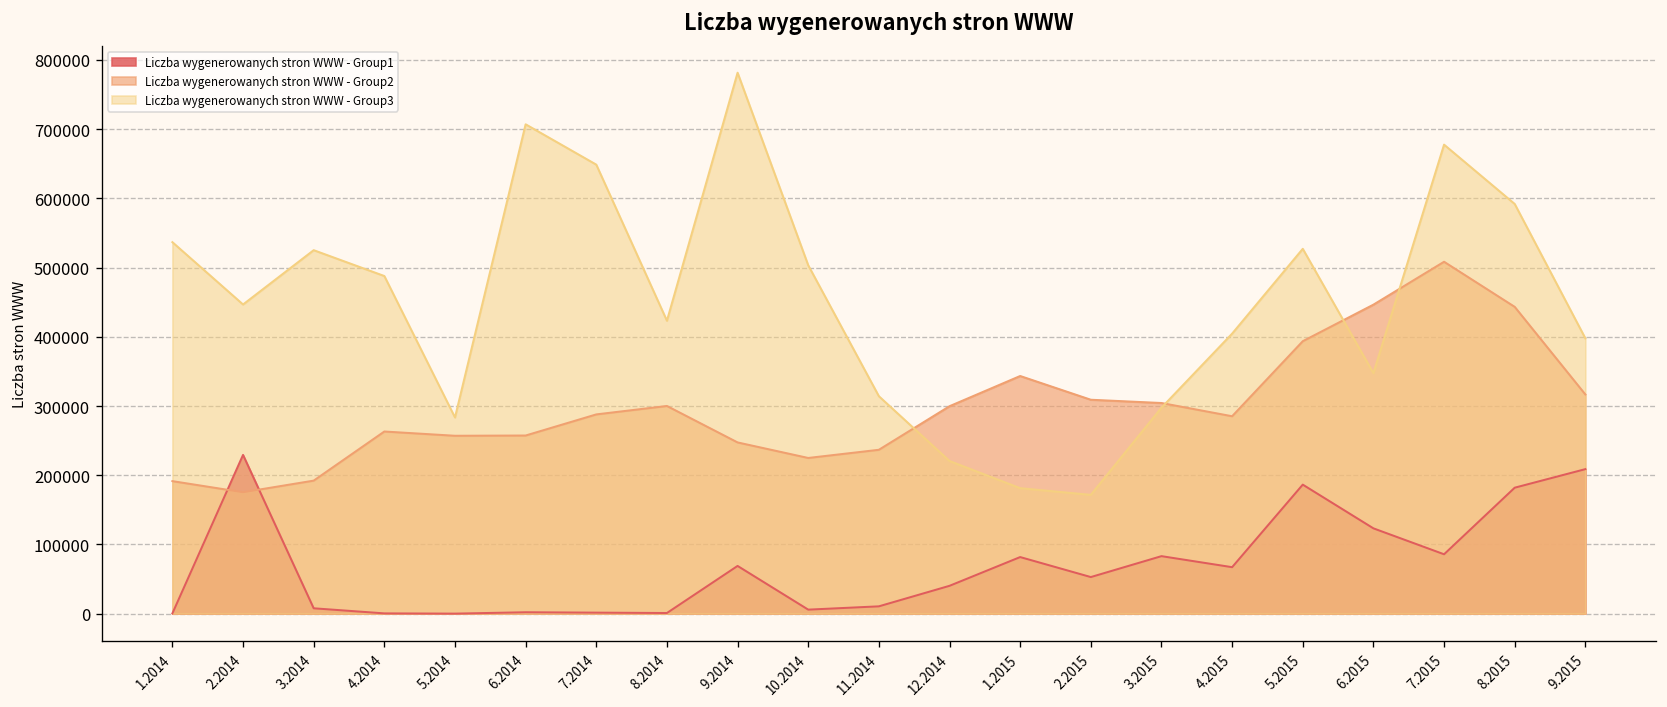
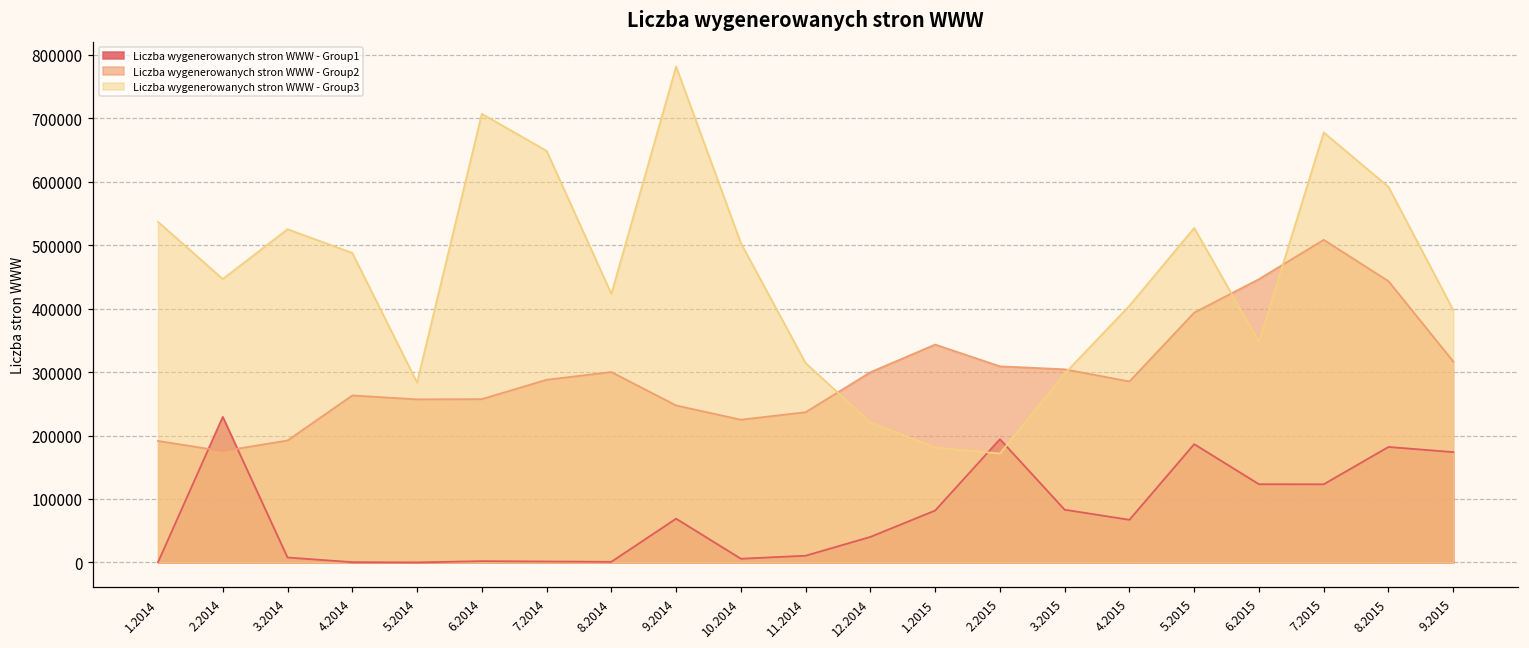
  {
    "Liczba wygenerowanych stron WWW - Group1": {
      "1.2014": 0,
      "2.2014": 230000,
      "3.2014": 10000,
      "4.2014": 0,
      "5.2014": 0,
      "6.2014": 0,
      "7.2014": 0,
      "8.2014": 0,
      "9.2014": 70000,
      "10.2014": 10000,
      "11.2014": 10000,
      "12.2014": 40000,
      "1.2015": 80000,
-     "2.2015": 50000,
+     "2.2015": 190000,
      "3.2015": 80000,
      "4.2015": 70000,
      "5.2015": 190000,
      "6.2015": 120000,
-     "7.2015": 90000,
+     "7.2015": 120000,
      "8.2015": 180000,
-     "9.2015": 210000
+     "9.2015": 170000
    }
  }
